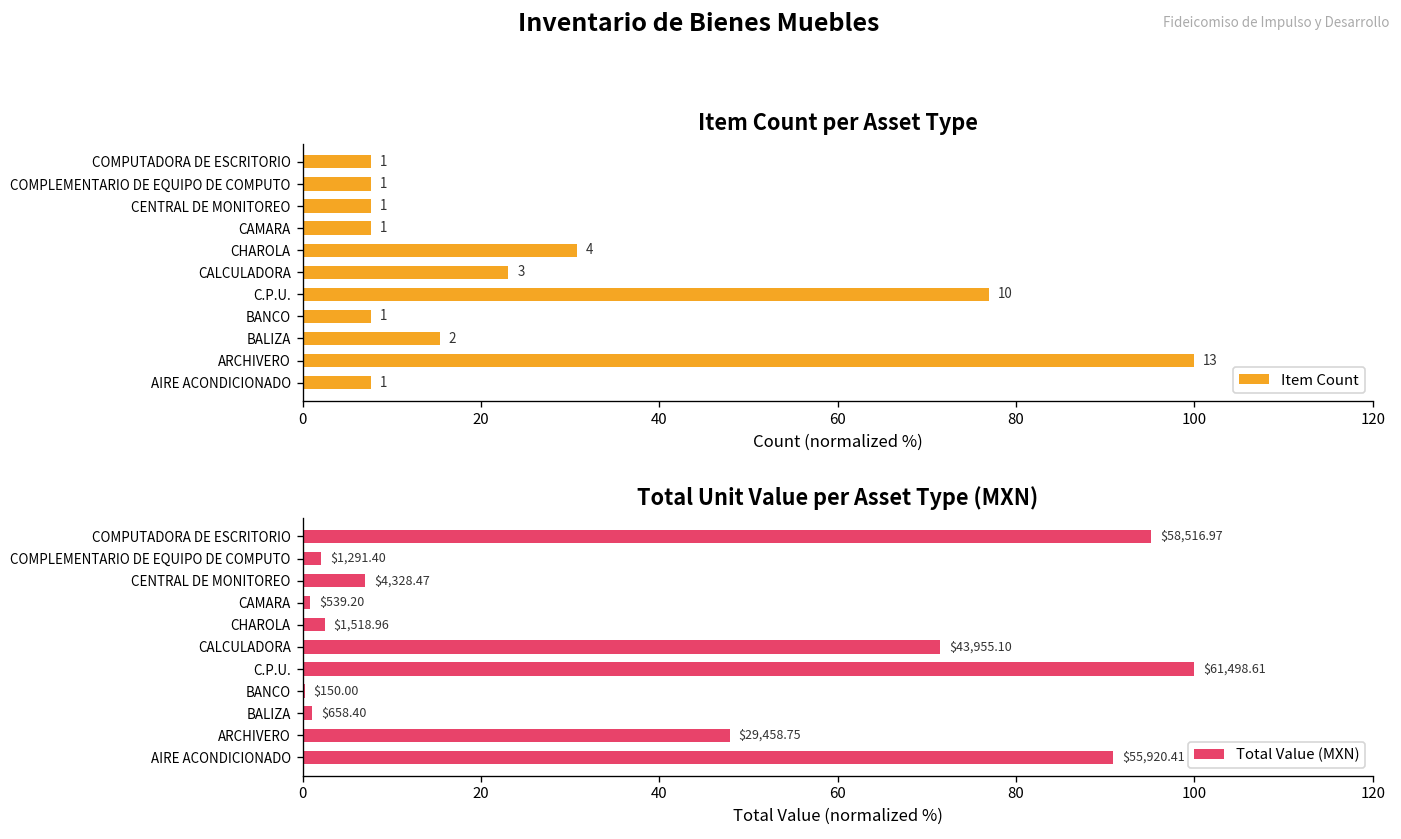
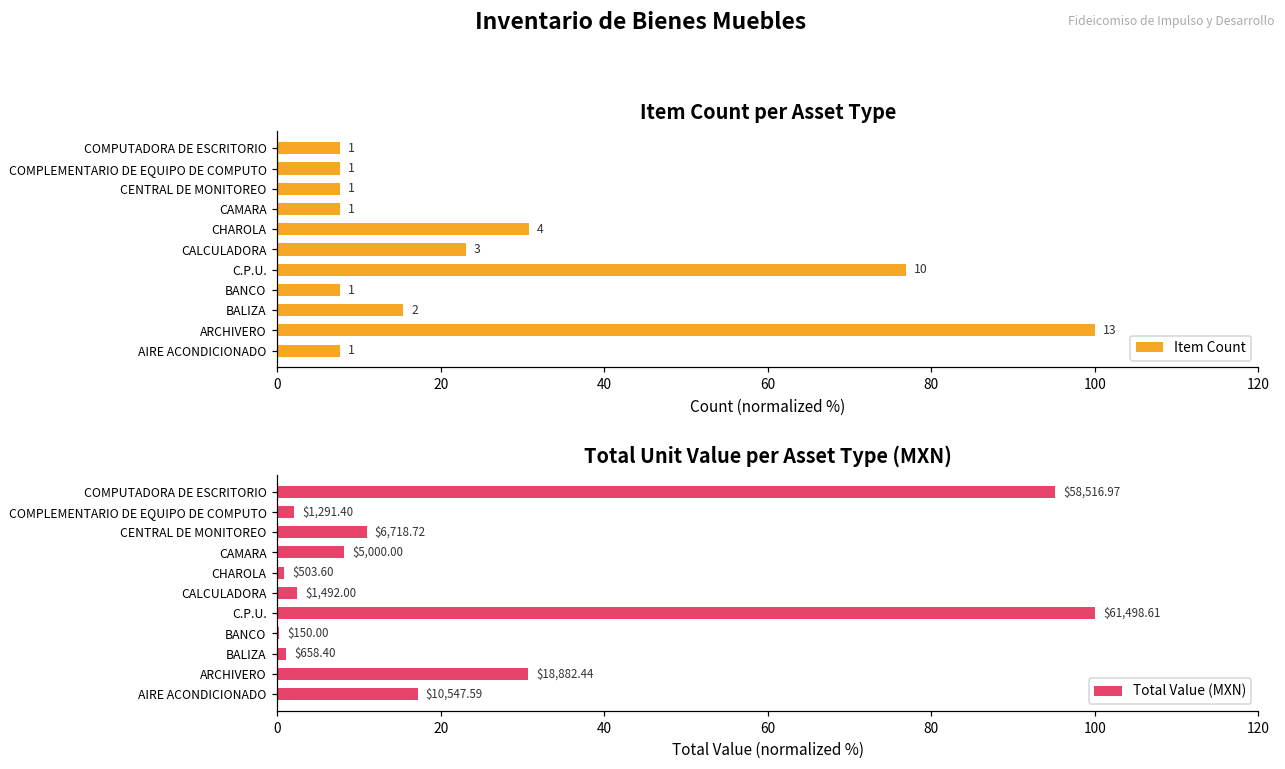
  {
    "Total Unit Value per Asset Type (MXN)": {
-     "CENTRAL DE MONITOREO": "$4,328.47",
-     "CAMARA": "$539.20",
-     "CHAROLA": "$1,518.96",
-     "CALCULADORA": "$43,955.10",
-     "ARCHIVERO": "$29,458.75",
-     "AIRE ACONDICIONADO": "$55,920.41"
+     "CENTRAL DE MONITOREO": "$6,718.72",
+     "CAMARA": "$5,000.00",
+     "CHAROLA": "$503.60",
+     "CALCULADORA": "$1,492.00",
+     "ARCHIVERO": "$18,882.44",
+     "AIRE ACONDICIONADO": "$10,547.59"
    }
  }
